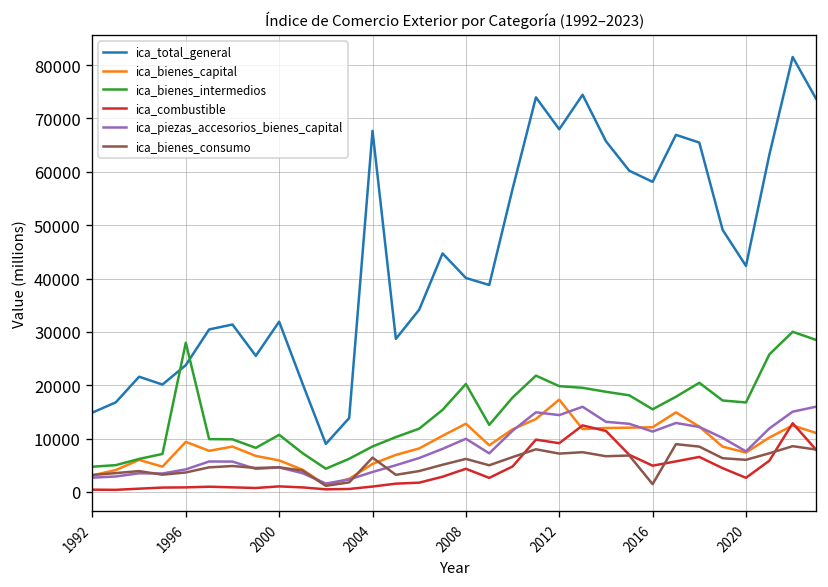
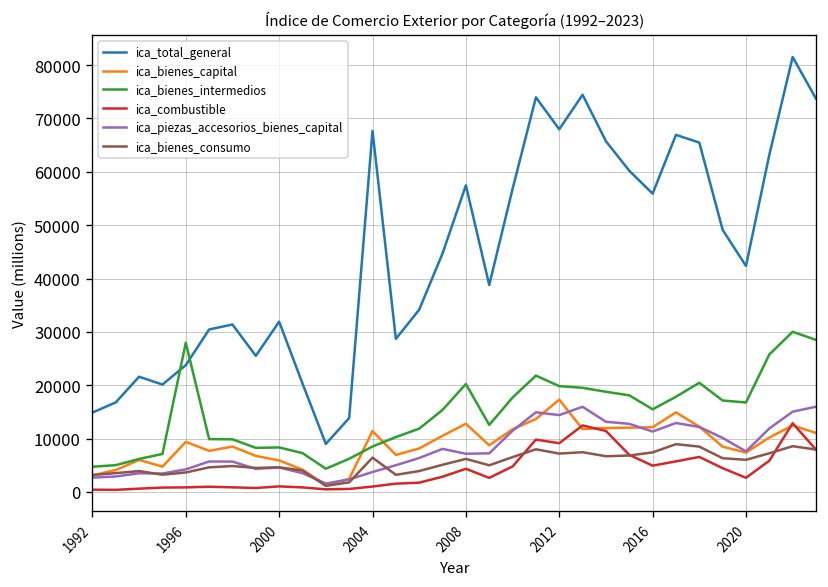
  {
    "ica_total_general": {
      "1992": 15000,
      "1996": 24000,
      "2000": 32000,
      "2004": 68000,
-     "2008": 40000,
+     "2008": 57000,
      "2012": 68000,
-     "2016": 58000,
+     "2016": 56000,
      "2020": 42000
    },
    "ica_bienes_capital": {
      "1996": 9000,
      "2000": 6000,
-     "2004": 5000,
+     "2004": 11000,
      "2008": 13000,
      "2012": 17000,
      "2016": 12000
    },
    "ica_bienes_intermedios": {
      "1992": 5000,
      "1996": 28000,
-     "2000": 11000,
+     "2000": 8000,
      "2004": 9000,
      "2008": 20000,
      "2012": 20000,
      "2016": 15000,
      "2020": 17000
    },
    "ica_combustible": {
      "1992": 0,
      "1996": 1000,
      "2000": 1000,
      "2004": 1000,
      "2008": 4000,
      "2012": 9000,
      "2016": 5000,
      "2020": 3000
    },
    "ica_piezas_accesorios_bienes_capital": {
      "1996": 4000,
      "2004": 4000,
-     "2008": 10000,
+     "2008": 7000,
      "2012": 14000,
      "2016": 11000
    },
    "ica_bienes_consumo": {
      "1996": 4000,
      "2004": 6000,
      "2008": 6000,
      "2012": 7000,
-     "2016": 1000,
+     "2016": 7000,
      "2020": 6000
    }
  }
